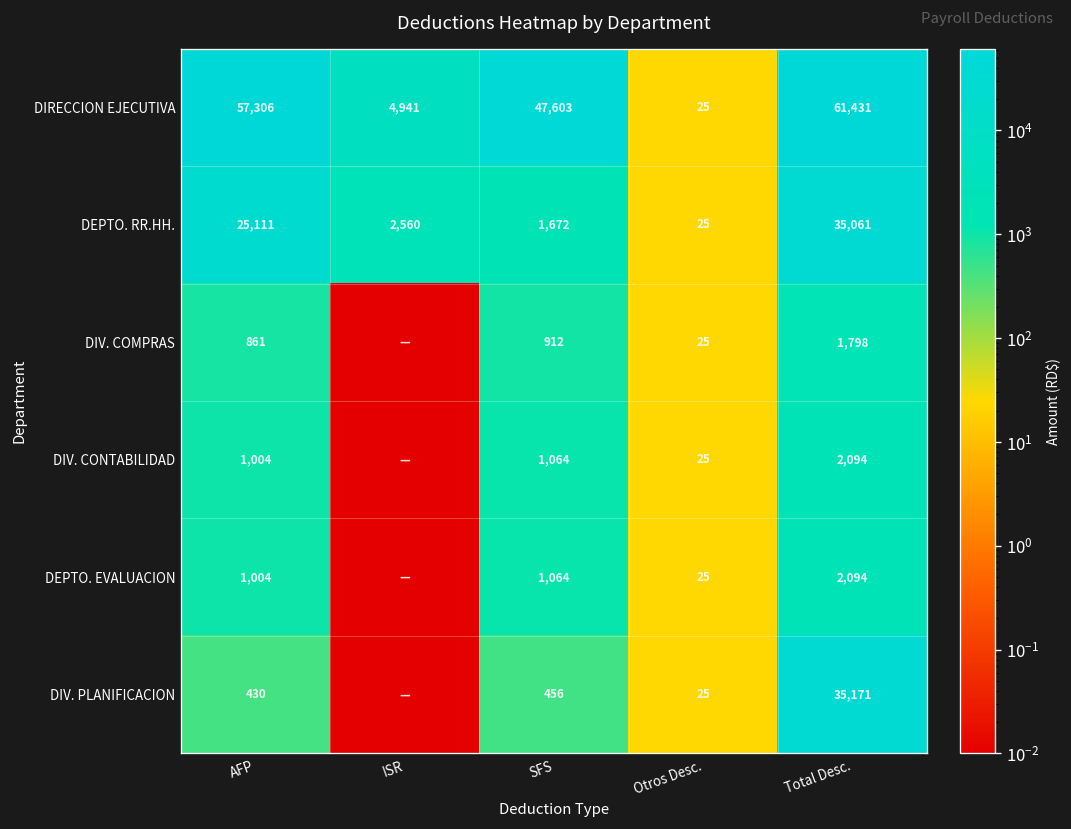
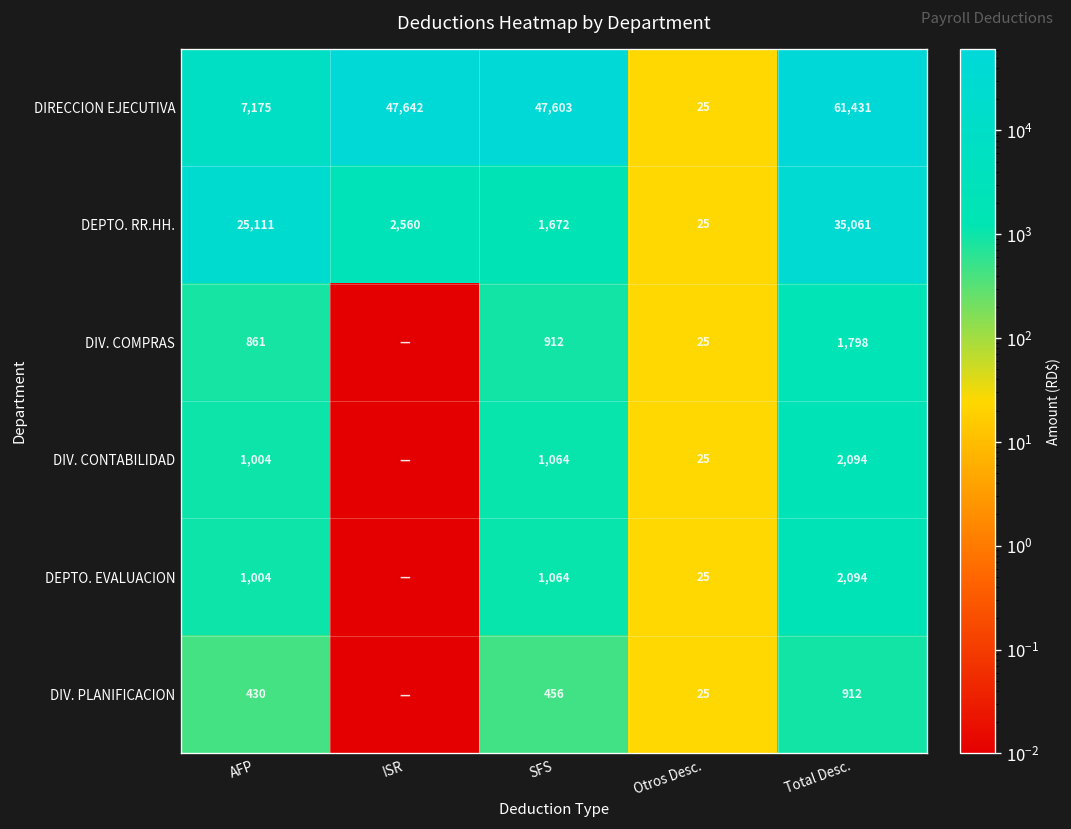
  {
    "DIRECCION EJECUTIVA": {
-     "AFP": "57,306",
-     "ISR": "4,941",
+     "AFP": "7,175",
+     "ISR": "47,642",
      "SFS": "47,603",
      "Otros Desc.": "25",
      "Total Desc.": "61,431"
    },
    "DEPTO. RR.HH.": {
      "AFP": "25,111",
      "ISR": "2,560",
      "SFS": "1,672",
      "Otros Desc.": "25",
      "Total Desc.": "35,061"
    },
    "DIV. COMPRAS": {
      "AFP": "861",
      "SFS": "912",
      "Otros Desc.": "25",
      "Total Desc.": "1,798"
    },
    "DIV. CONTABILIDAD": {
      "AFP": "1,004",
      "SFS": "1,064",
      "Otros Desc.": "25",
      "Total Desc.": "2,094"
    },
    "DEPTO. EVALUACION": {
      "AFP": "1,004",
      "SFS": "1,064",
      "Otros Desc.": "25",
      "Total Desc.": "2,094"
    },
    "DIV. PLANIFICACION": {
      "AFP": "430",
      "SFS": "456",
      "Otros Desc.": "25",
-     "Total Desc.": "35,171"
+     "Total Desc.": "912"
    }
  }
